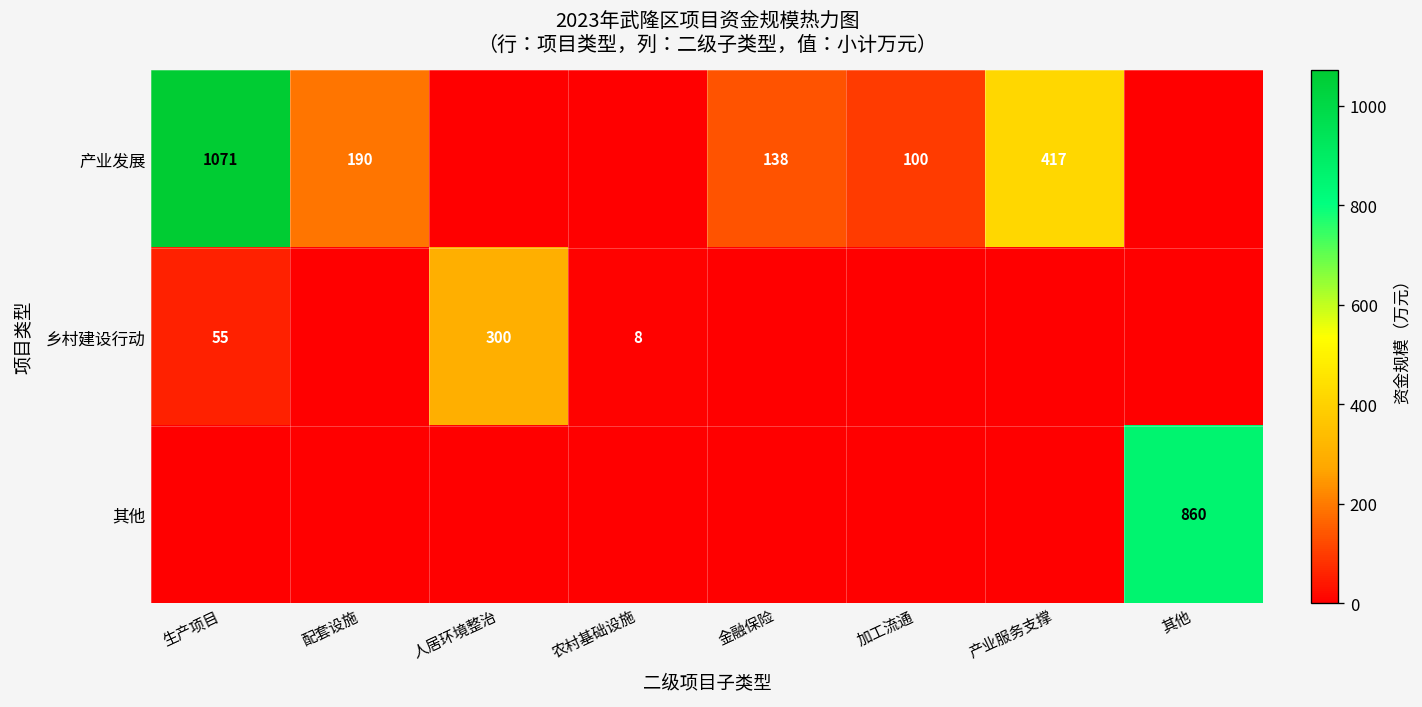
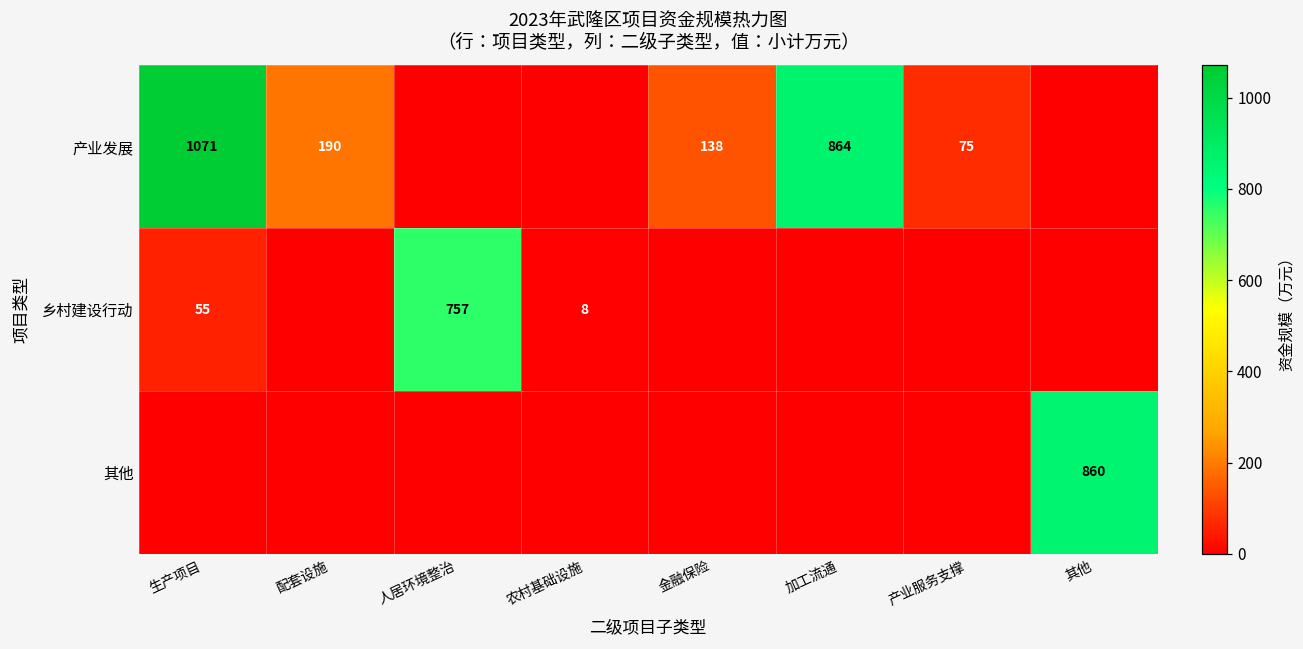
  {
    "产业发展": {
      "生产项目": 1071,
      "配套设施": 190,
      "金融保险": 138,
-     "加工流通": 100,
-     "产业服务支撑": 417
+     "加工流通": 864,
+     "产业服务支撑": 75
    },
    "乡村建设行动": {
      "生产项目": 55,
-     "人居环境整治": 300,
+     "人居环境整治": 757,
      "农村基础设施": 8
    },
    "其他": {
      "其他": 860
    }
  }
